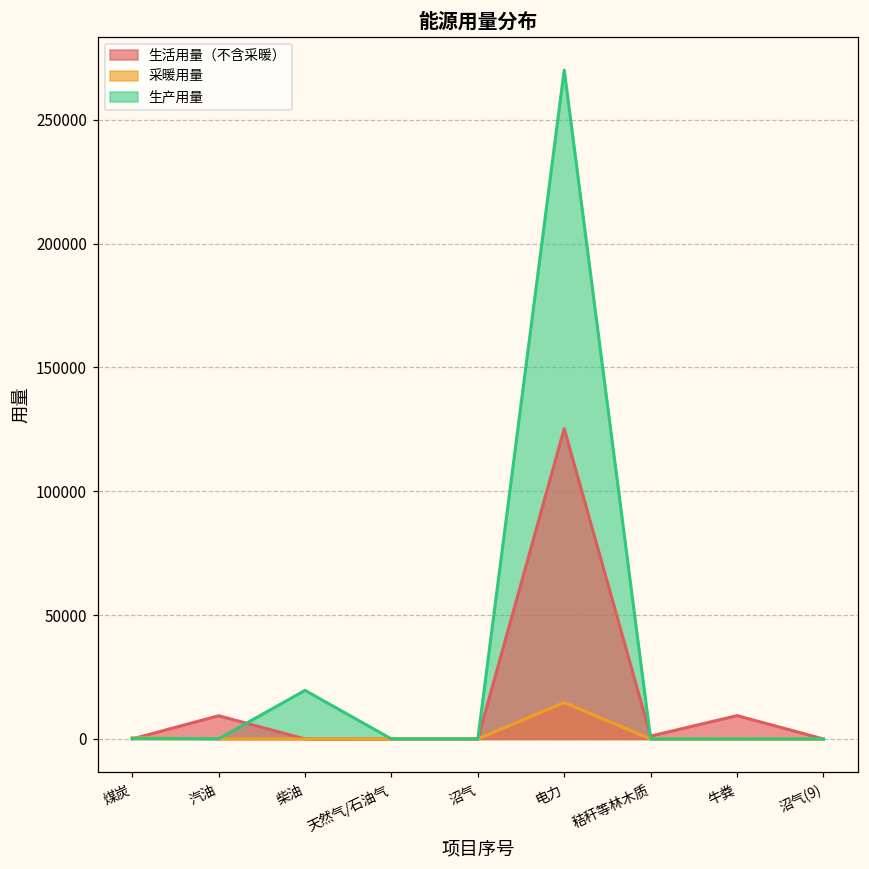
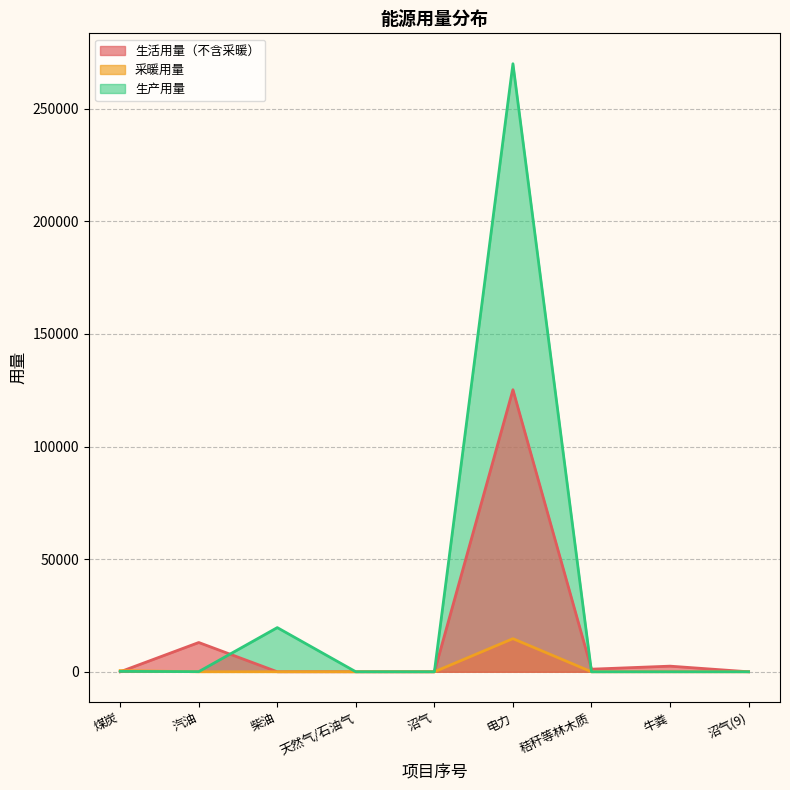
  {
    "生产用量": {
      "柴油": 20000,
      "电力": 270000
    },
    "采暖用量": {
      "电力": 15000
    },
    "生活用量（不含采暖）": {
-     "汽油": 9000,
+     "汽油": 13000,
      "电力": 125000,
      "秸秆等林木质": 1000,
-     "牛粪": 9000
+     "牛粪": 3000
    }
  }
